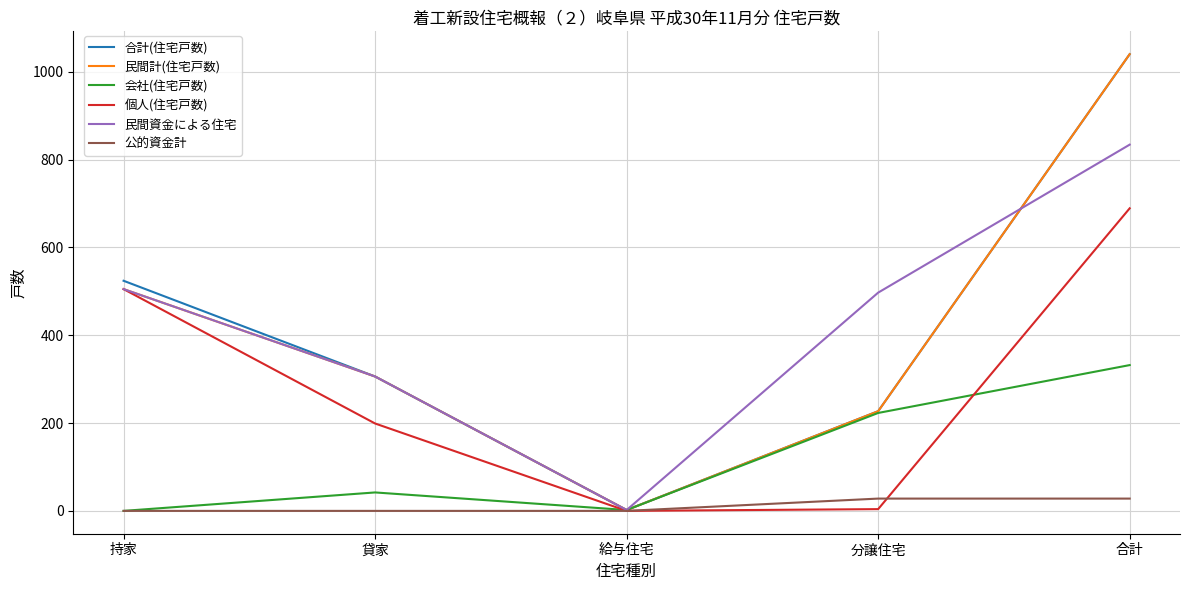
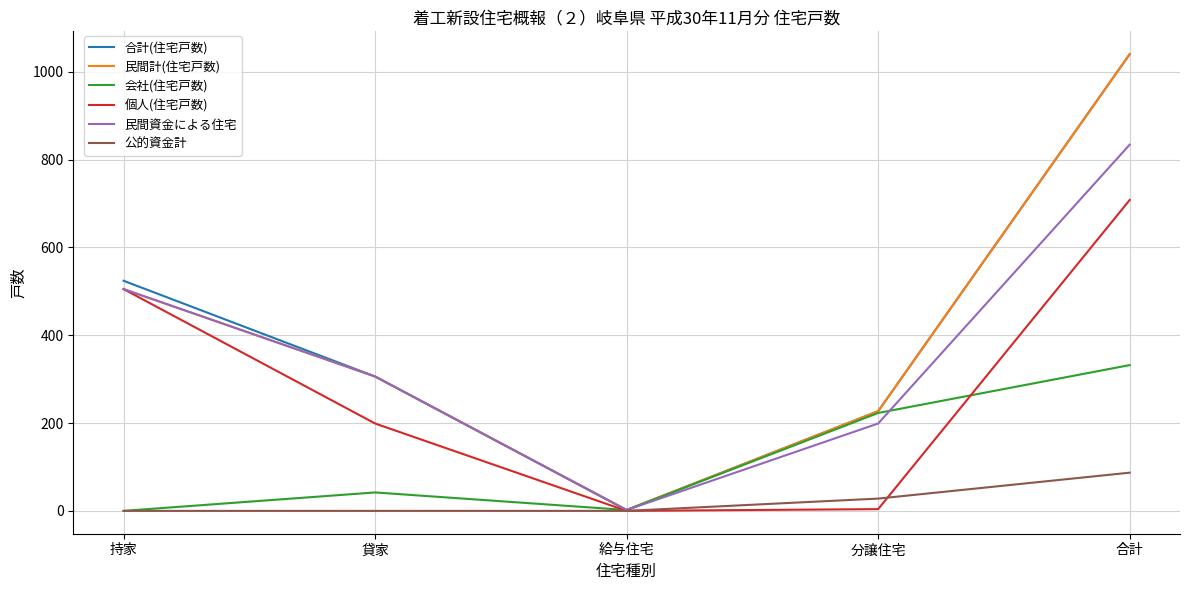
  {
    "合計(住宅戸数)": {
      "持家": 520
    },
    "会社(住宅戸数)": {
      "貸家": 40,
      "合計": 330
    },
    "個人(住宅戸数)": {
      "貸家": 200,
      "分譲住宅": 0,
-     "合計": 690
+     "合計": 710
    },
    "民間資金による住宅": {
-     "分譲住宅": 500,
+     "分譲住宅": 200,
      "合計": 830
    },
    "公的資金計": {
      "貸家": 0,
      "分譲住宅": 30,
-     "合計": 30
+     "合計": 90
    }
  }
